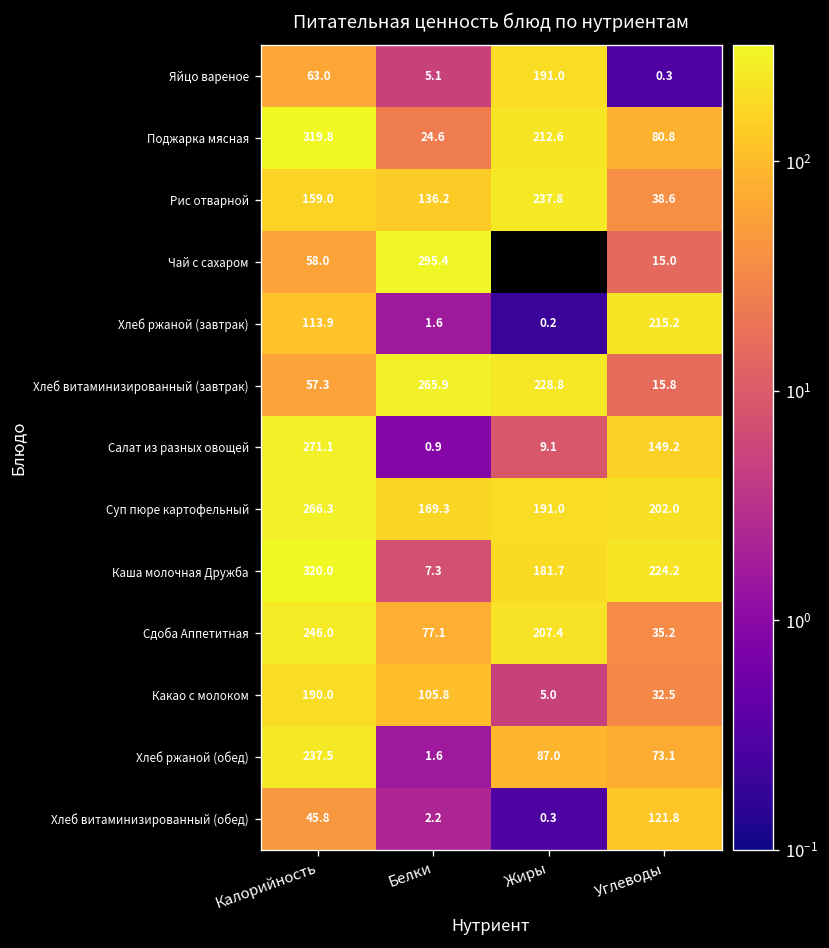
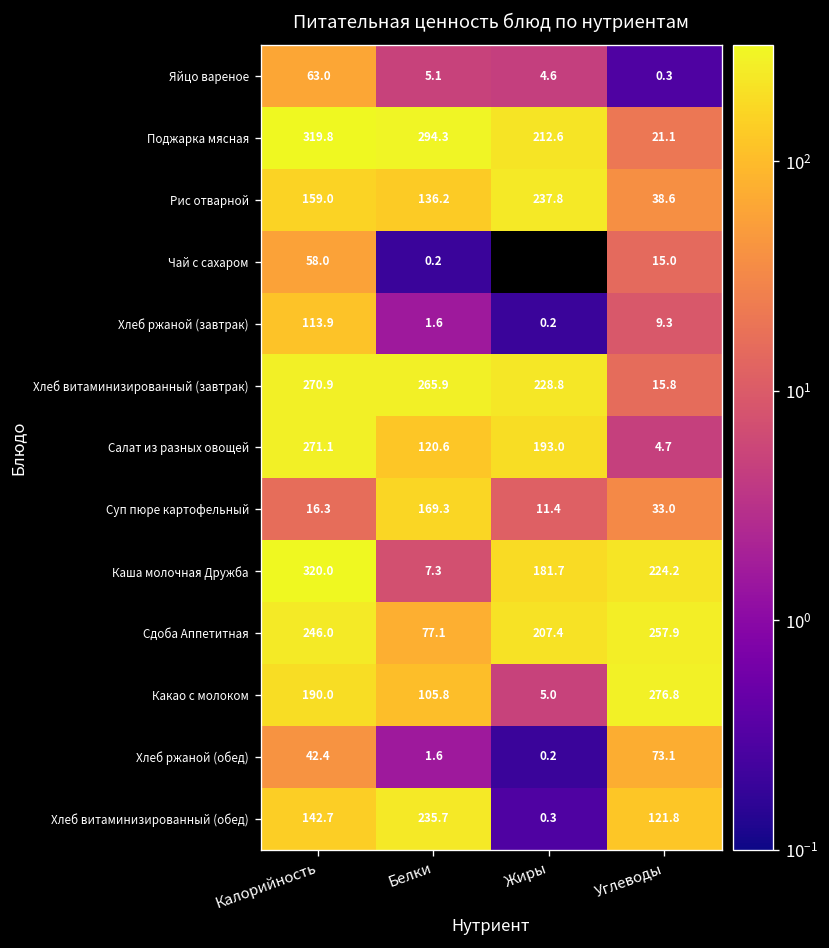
  {
    "Яйцо вареное": {
      "Калорийность": 63.0,
      "Белки": 5.1,
-     "Жиры": 191.0,
+     "Жиры": 4.6,
      "Углеводы": 0.3
    },
    "Поджарка мясная": {
      "Калорийность": 319.8,
-     "Белки": 24.6,
+     "Белки": 294.3,
      "Жиры": 212.6,
-     "Углеводы": 80.8
+     "Углеводы": 21.1
    },
    "Рис отварной": {
      "Калорийность": 159.0,
      "Белки": 136.2,
      "Жиры": 237.8,
      "Углеводы": 38.6
    },
    "Чай с сахаром": {
      "Калорийность": 58.0,
-     "Белки": 295.4,
+     "Белки": 0.2,
      "Углеводы": 15.0
    },
    "Хлеб ржаной (завтрак)": {
      "Калорийность": 113.9,
      "Белки": 1.6,
      "Жиры": 0.2,
-     "Углеводы": 215.2
+     "Углеводы": 9.3
    },
    "Хлеб витаминизированный (завтрак)": {
-     "Калорийность": 57.3,
+     "Калорийность": 270.9,
      "Белки": 265.9,
      "Жиры": 228.8,
      "Углеводы": 15.8
    },
    "Салат из разных овощей": {
      "Калорийность": 271.1,
-     "Белки": 0.9,
-     "Жиры": 9.1,
-     "Углеводы": 149.2
+     "Белки": 120.6,
+     "Жиры": 193.0,
+     "Углеводы": 4.7
    },
    "Суп пюре картофельный": {
-     "Калорийность": 266.3,
+     "Калорийность": 16.3,
      "Белки": 169.3,
-     "Жиры": 191.0,
-     "Углеводы": 202.0
+     "Жиры": 11.4,
+     "Углеводы": 33.0
    },
    "Каша молочная Дружба": {
      "Калорийность": 320.0,
      "Белки": 7.3,
      "Жиры": 181.7,
      "Углеводы": 224.2
    },
    "Сдоба Аппетитная": {
      "Калорийность": 246.0,
      "Белки": 77.1,
      "Жиры": 207.4,
-     "Углеводы": 35.2
+     "Углеводы": 257.9
    },
    "Какао с молоком": {
      "Калорийность": 190.0,
      "Белки": 105.8,
      "Жиры": 5.0,
-     "Углеводы": 32.5
+     "Углеводы": 276.8
    },
    "Хлеб ржаной (обед)": {
-     "Калорийность": 237.5,
+     "Калорийность": 42.4,
      "Белки": 1.6,
-     "Жиры": 87.0,
+     "Жиры": 0.2,
      "Углеводы": 73.1
    },
    "Хлеб витаминизированный (обед)": {
-     "Калорийность": 45.8,
-     "Белки": 2.2,
+     "Калорийность": 142.7,
+     "Белки": 235.7,
      "Жиры": 0.3,
      "Углеводы": 121.8
    }
  }
